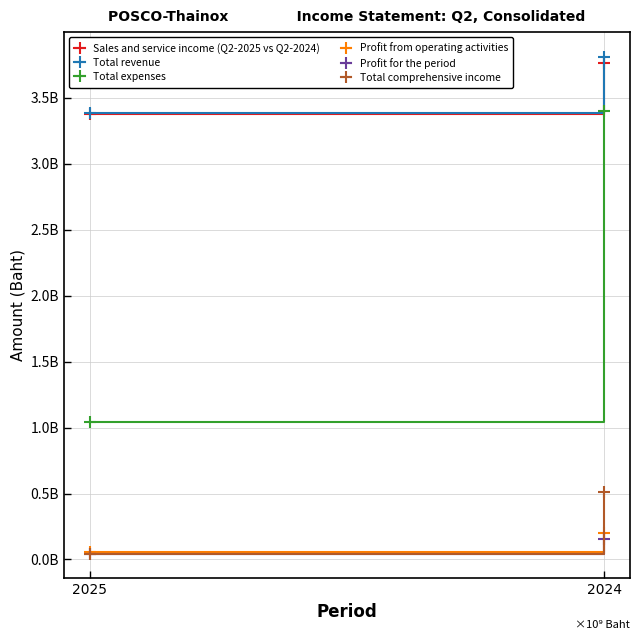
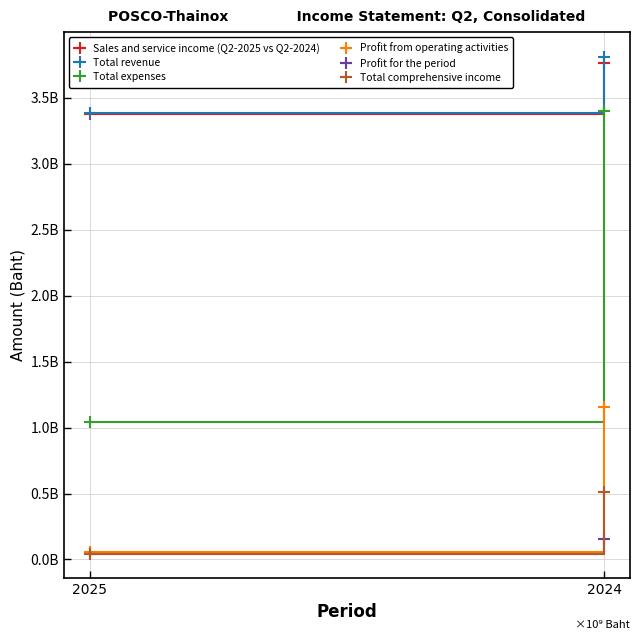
  {
    "Sales and service income (Q2-2025 vs Q2-2024)": {
      "2024": 3770000000
    },
    "Total revenue": {
      "2024": 3810000000
    },
    "Total expenses": {
      "2025": 1040000000,
      "2024": 3400000000
    },
    "Profit from operating activities": {
-     "2024": 200000000
+     "2024": 1160000000
    },
    "Profit for the period": {
      "2024": 160000000
    },
    "Total comprehensive income": {
      "2024": 510000000
    }
  }
